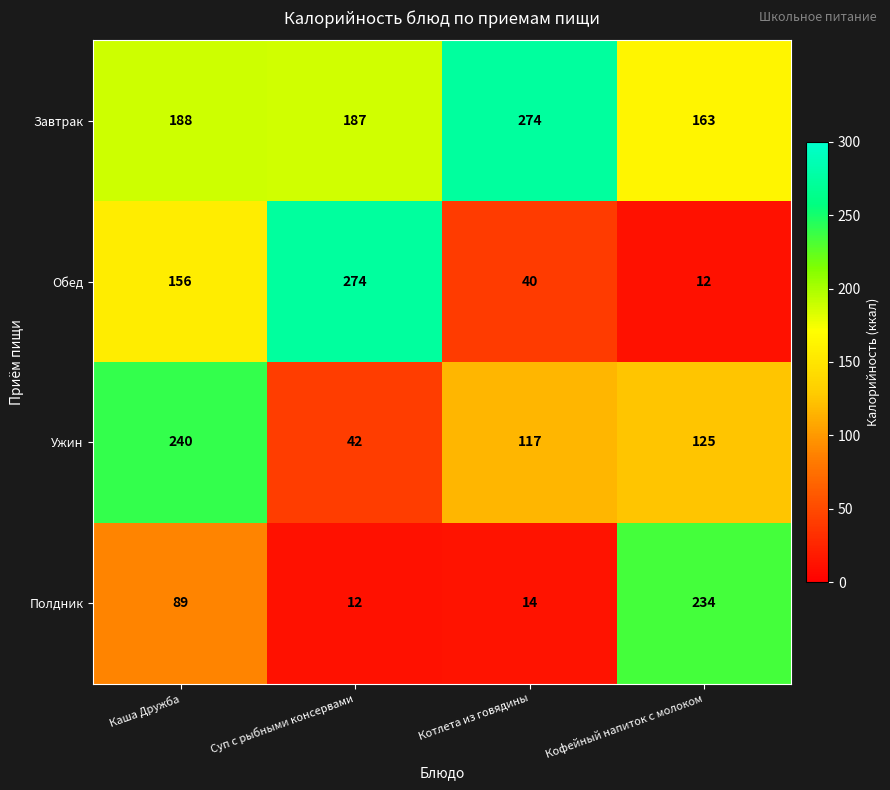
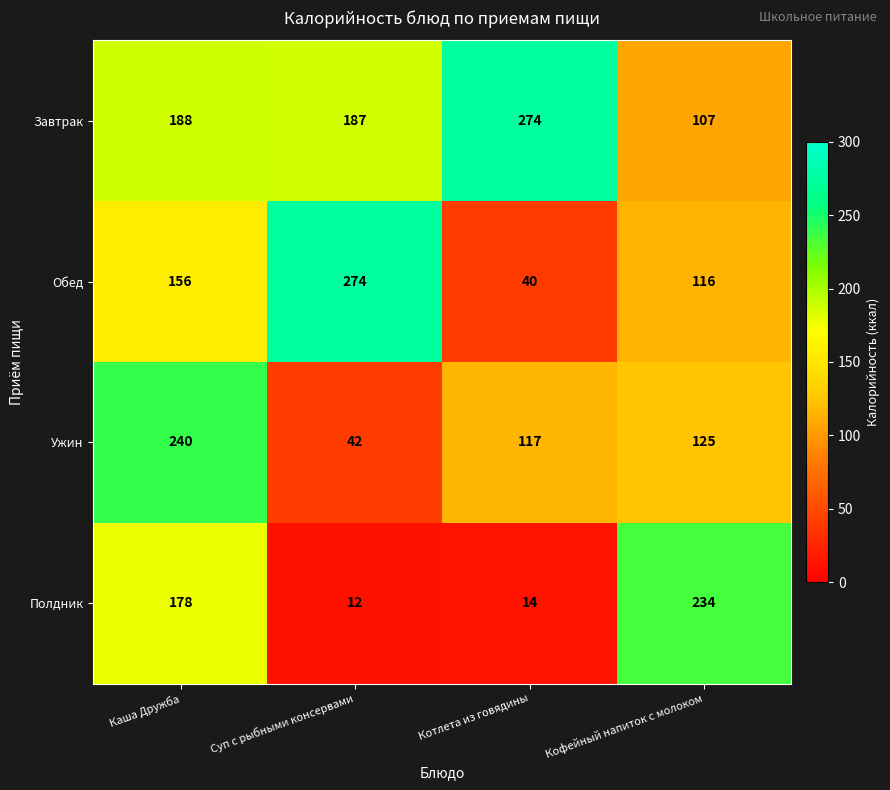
  {
    "Завтрак": {
      "Каша Дружба": 188,
      "Суп с рыбными консервами": 187,
      "Котлета из говядины": 274,
-     "Кофейный напиток с молоком": 163
+     "Кофейный напиток с молоком": 107
    },
    "Обед": {
      "Каша Дружба": 156,
      "Суп с рыбными консервами": 274,
      "Котлета из говядины": 40,
-     "Кофейный напиток с молоком": 12
+     "Кофейный напиток с молоком": 116
    },
    "Ужин": {
      "Каша Дружба": 240,
      "Суп с рыбными консервами": 42,
      "Котлета из говядины": 117,
      "Кофейный напиток с молоком": 125
    },
    "Полдник": {
-     "Каша Дружба": 89,
+     "Каша Дружба": 178,
      "Суп с рыбными консервами": 12,
      "Котлета из говядины": 14,
      "Кофейный напиток с молоком": 234
    }
  }
